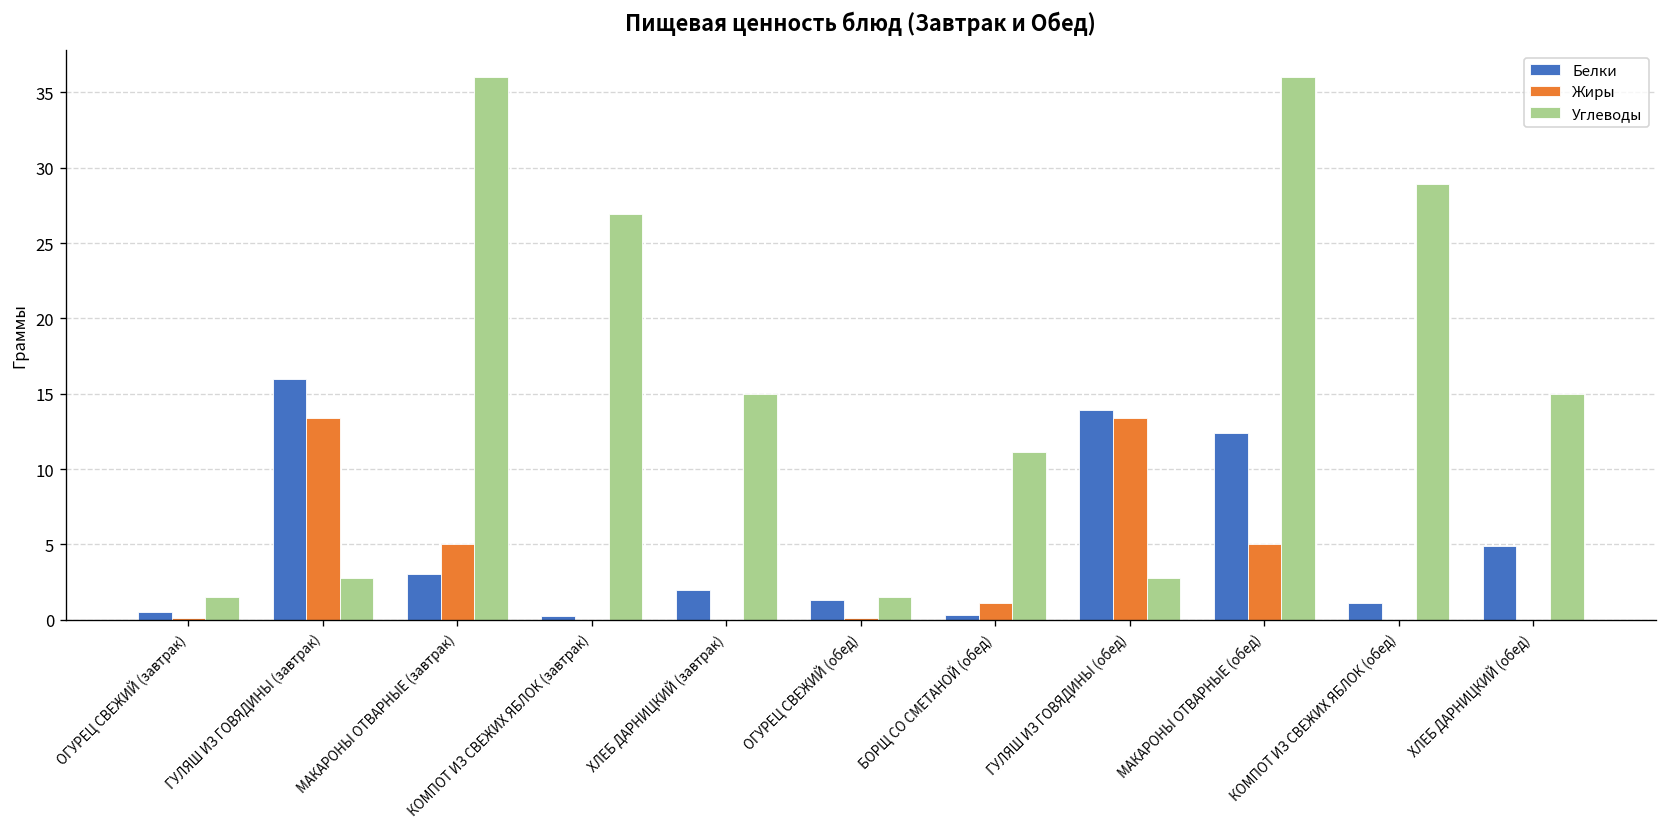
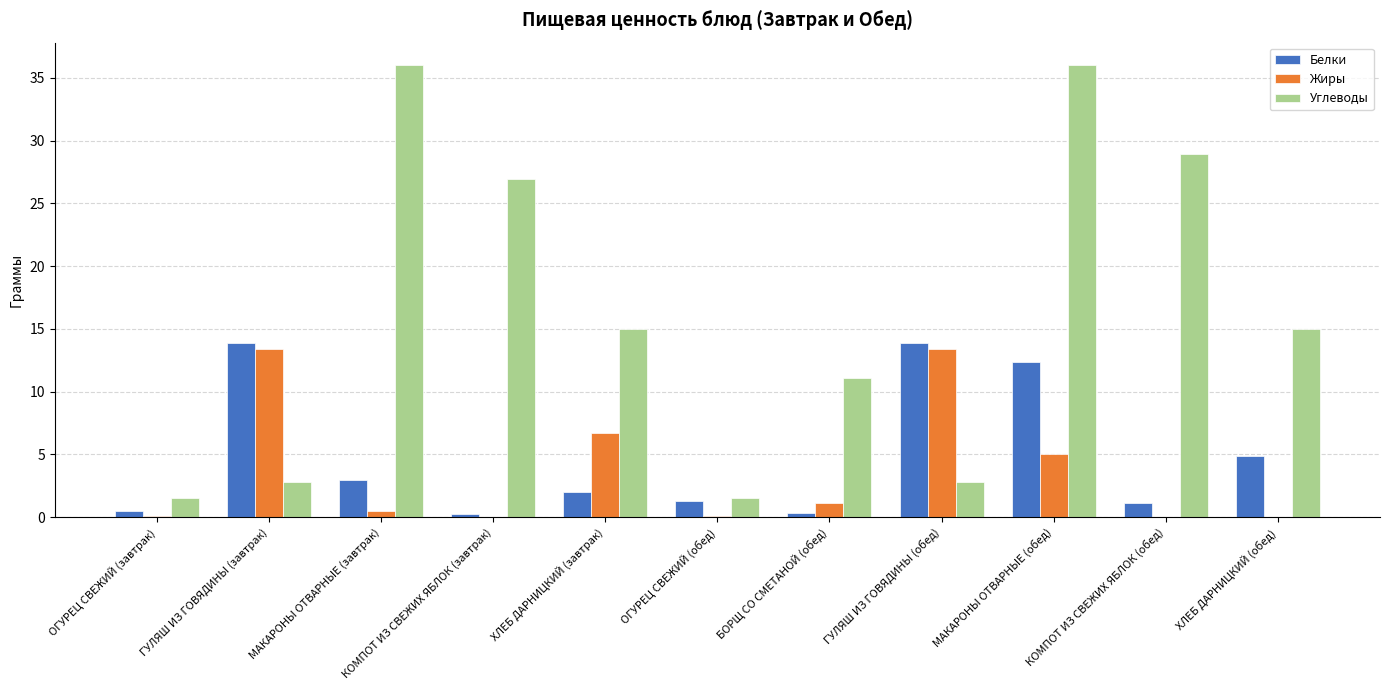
  {
    "Белки": {
      "ОГУРЕЦ СВЕЖИЙ (завтрак)": 0.5,
-     "ГУЛЯШ ИЗ ГОВЯДИНЫ (завтрак)": 16.0,
+     "ГУЛЯШ ИЗ ГОВЯДИНЫ (завтрак)": 13.9,
      "МАКАРОНЫ ОТВАРНЫЕ (завтрак)": 3.0,
      "КОМПОТ ИЗ СВЕЖИХ ЯБЛОК (завтрак)": 0.3,
      "ХЛЕБ ДАРНИЦКИЙ (завтрак)": 2.0,
      "ОГУРЕЦ СВЕЖИЙ (обед)": 1.3,
      "БОРЩ СО СМЕТАНОЙ (обед)": 0.3,
      "ГУЛЯШ ИЗ ГОВЯДИНЫ (обед)": 13.9,
      "МАКАРОНЫ ОТВАРНЫЕ (обед)": 12.4,
      "КОМПОТ ИЗ СВЕЖИХ ЯБЛОК (обед)": 1.1,
      "ХЛЕБ ДАРНИЦКИЙ (обед)": 4.9
    },
    "Жиры": {
      "ГУЛЯШ ИЗ ГОВЯДИНЫ (завтрак)": 13.4,
-     "МАКАРОНЫ ОТВАРНЫЕ (завтрак)": 5.0,
-     "ХЛЕБ ДАРНИЦКИЙ (завтрак)": 0.0,
+     "МАКАРОНЫ ОТВАРНЫЕ (завтрак)": 0.5,
+     "ХЛЕБ ДАРНИЦКИЙ (завтрак)": 6.7,
      "БОРЩ СО СМЕТАНОЙ (обед)": 1.1,
      "ГУЛЯШ ИЗ ГОВЯДИНЫ (обед)": 13.4,
      "МАКАРОНЫ ОТВАРНЫЕ (обед)": 5.0,
      "ХЛЕБ ДАРНИЦКИЙ (обед)": 0.0
    },
    "Углеводы": {
      "ОГУРЕЦ СВЕЖИЙ (завтрак)": 1.5,
      "ГУЛЯШ ИЗ ГОВЯДИНЫ (завтрак)": 2.8,
      "МАКАРОНЫ ОТВАРНЫЕ (завтрак)": 36.0,
      "КОМПОТ ИЗ СВЕЖИХ ЯБЛОК (завтрак)": 26.9,
      "ХЛЕБ ДАРНИЦКИЙ (завтрак)": 15.0,
      "ОГУРЕЦ СВЕЖИЙ (обед)": 1.5,
      "БОРЩ СО СМЕТАНОЙ (обед)": 11.1,
      "ГУЛЯШ ИЗ ГОВЯДИНЫ (обед)": 2.8,
      "МАКАРОНЫ ОТВАРНЫЕ (обед)": 36.0,
      "КОМПОТ ИЗ СВЕЖИХ ЯБЛОК (обед)": 28.9,
      "ХЛЕБ ДАРНИЦКИЙ (обед)": 15.0
    }
  }
